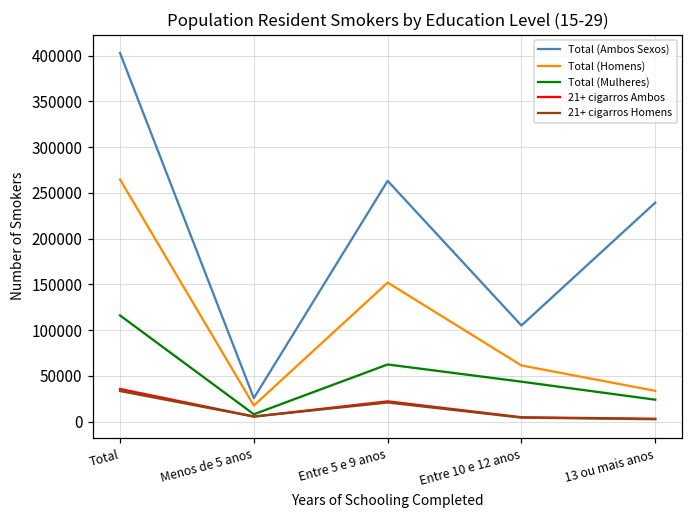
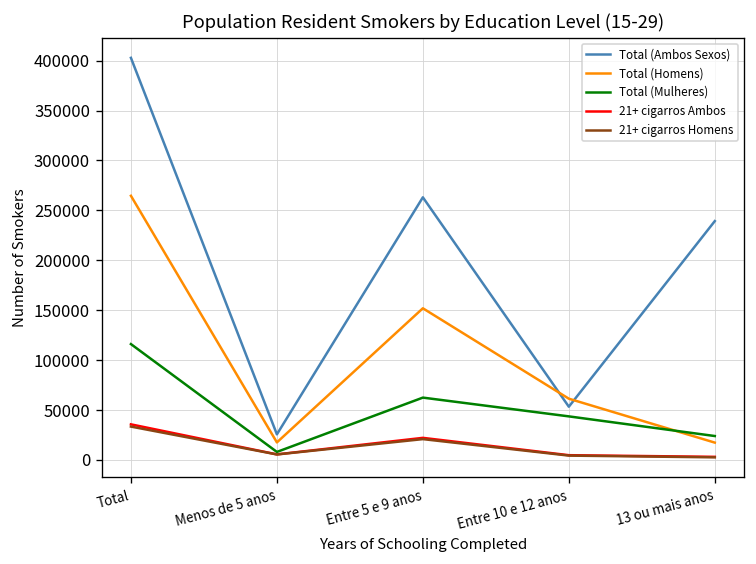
  {
    "Total (Ambos Sexos)": {
      "Total": 400000,
      "Menos de 5 anos": 30000,
      "Entre 5 e 9 anos": 260000,
-     "Entre 10 e 12 anos": 110000,
+     "Entre 10 e 12 anos": 50000,
      "13 ou mais anos": 240000
    },
    "Total (Homens)": {
      "Total": 260000,
      "Menos de 5 anos": 20000,
      "Entre 5 e 9 anos": 150000,
      "Entre 10 e 12 anos": 60000,
-     "13 ou mais anos": 30000
+     "13 ou mais anos": 20000
    },
    "Total (Mulheres)": {
      "Total": 120000,
      "Entre 5 e 9 anos": 60000,
      "Entre 10 e 12 anos": 40000,
      "13 ou mais anos": 20000
    }
  }
